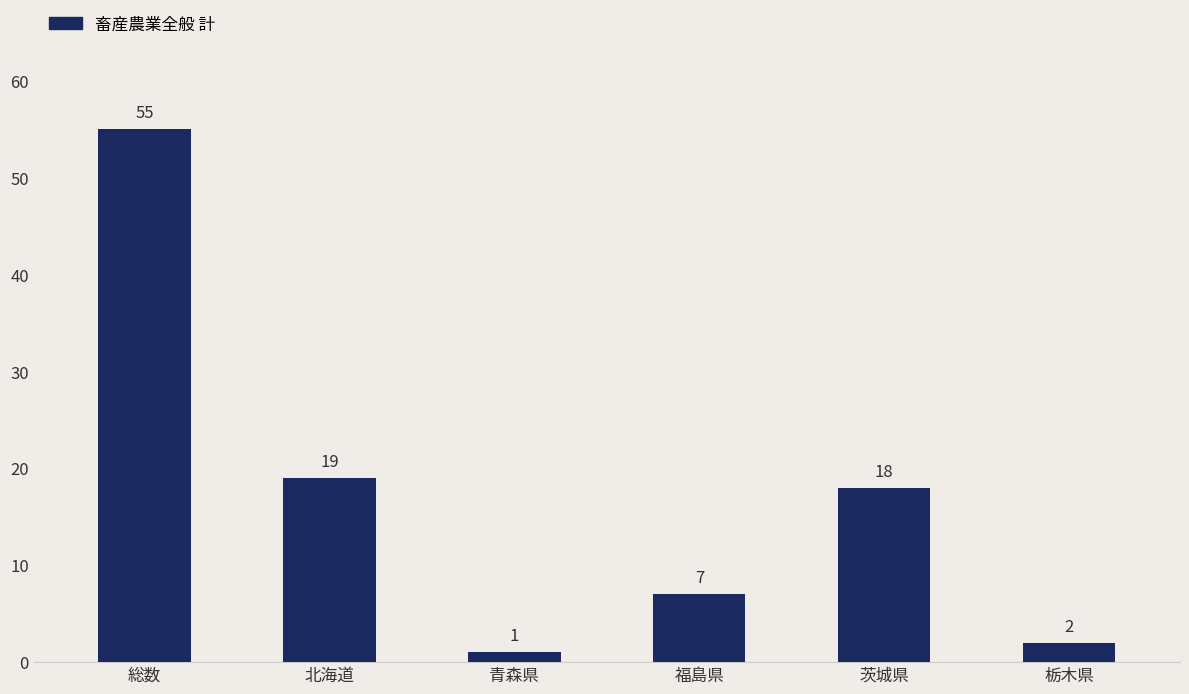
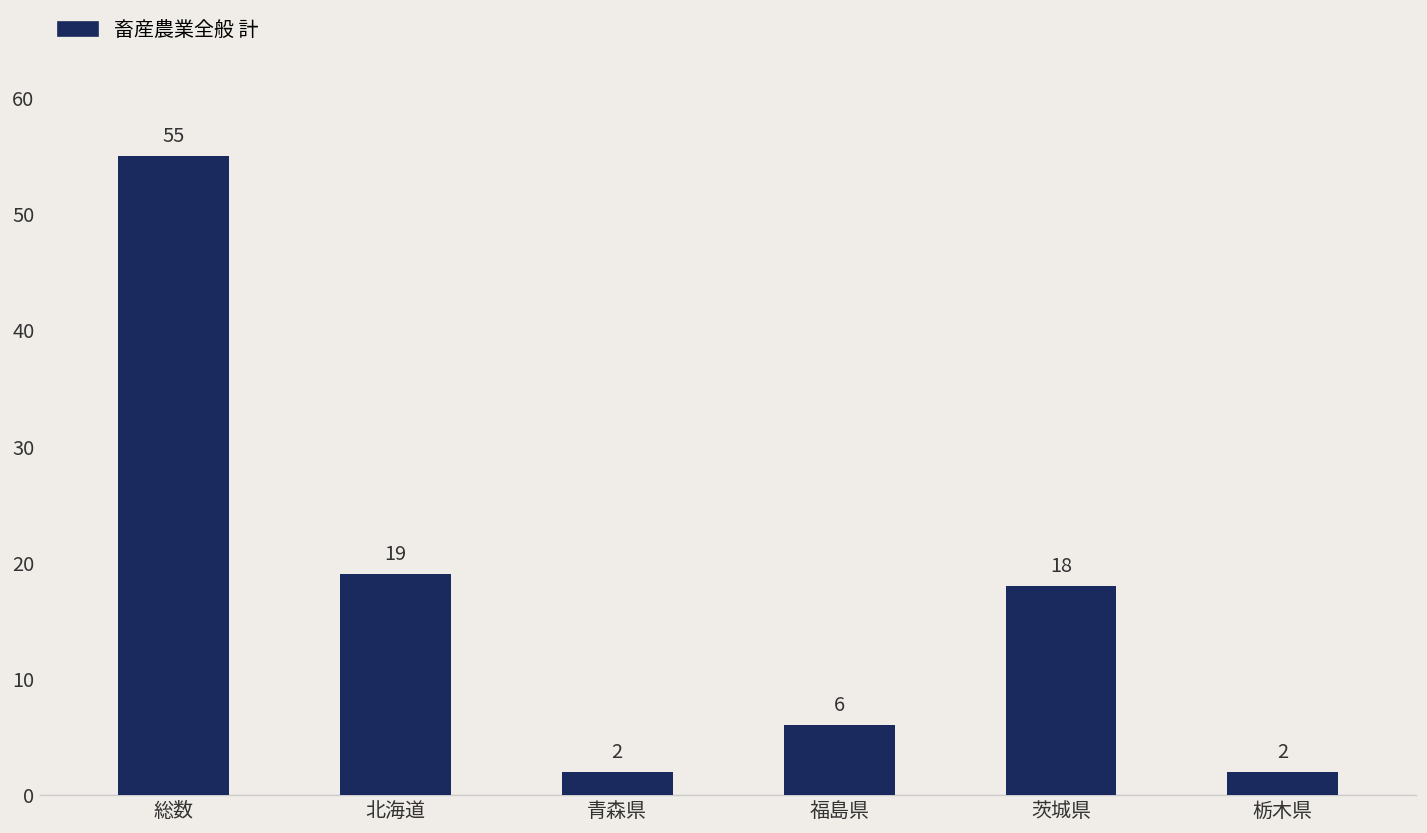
  {
    "総数": 55,
    "北海道": 19,
-   "青森県": 1,
-   "福島県": 7,
+   "青森県": 2,
+   "福島県": 6,
    "茨城県": 18,
    "栃木県": 2
  }
